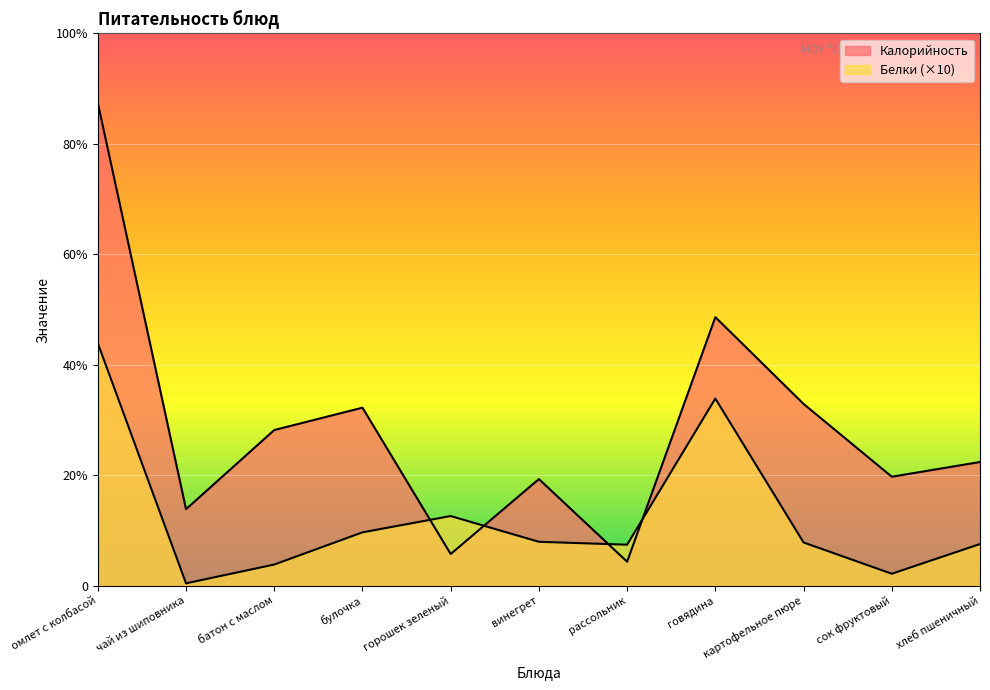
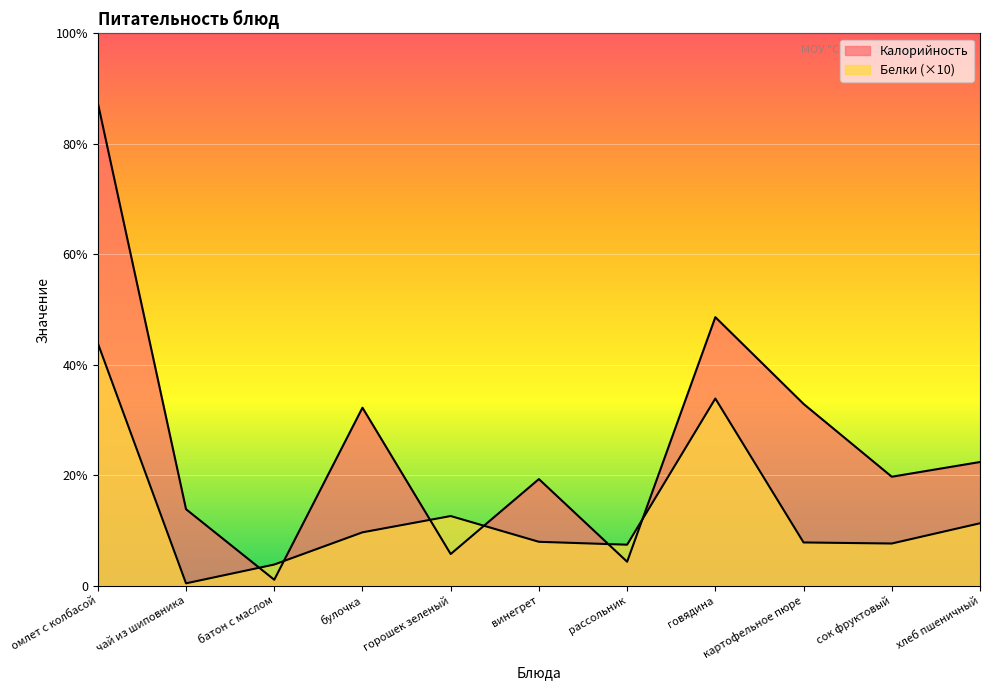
  {
    "Калорийность": {
      "омлет с колбасой": "87%",
      "чай из шиповника": "14%",
-     "батон с маслом": "28%",
+     "батон с маслом": "1%",
      "булочка": "32%",
      "горошек зеленый": "6%",
      "винегрет": "19%",
      "рассольник": "4%",
      "говядина": "49%",
      "картофельное пюре": "33%",
      "сок фруктовый": "20%",
      "хлеб пшеничный": "22%"
    },
    "Белки (×10)": {
      "омлет с колбасой": "44%",
      "чай из шиповника": "0%",
      "батон с маслом": "4%",
      "булочка": "10%",
      "горошек зеленый": "13%",
      "винегрет": "8%",
      "рассольник": "7%",
      "говядина": "34%",
      "картофельное пюре": "8%",
-     "сок фруктовый": "2%",
-     "хлеб пшеничный": "8%"
+     "сок фруктовый": "8%",
+     "хлеб пшеничный": "11%"
    }
  }
